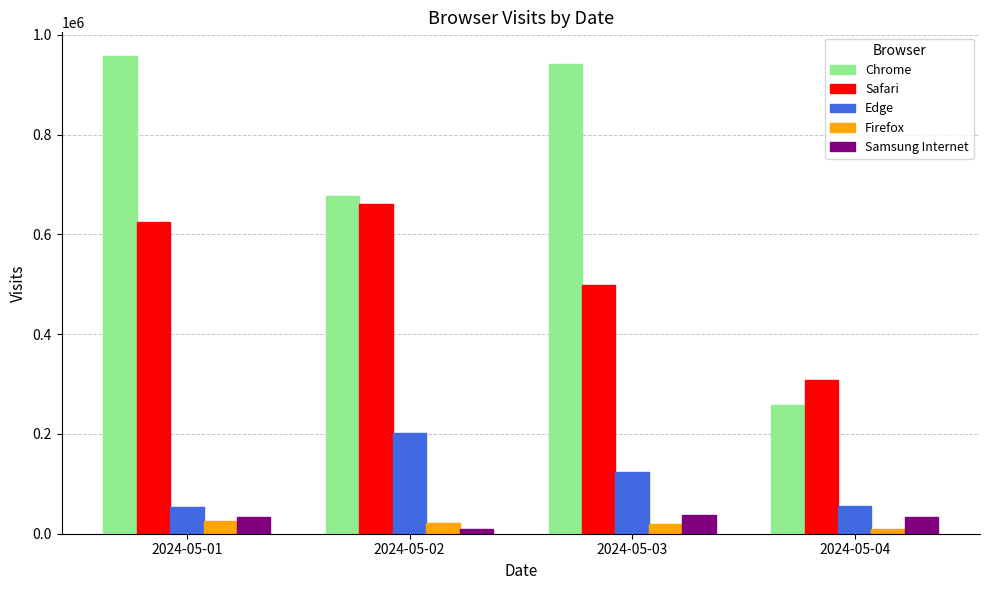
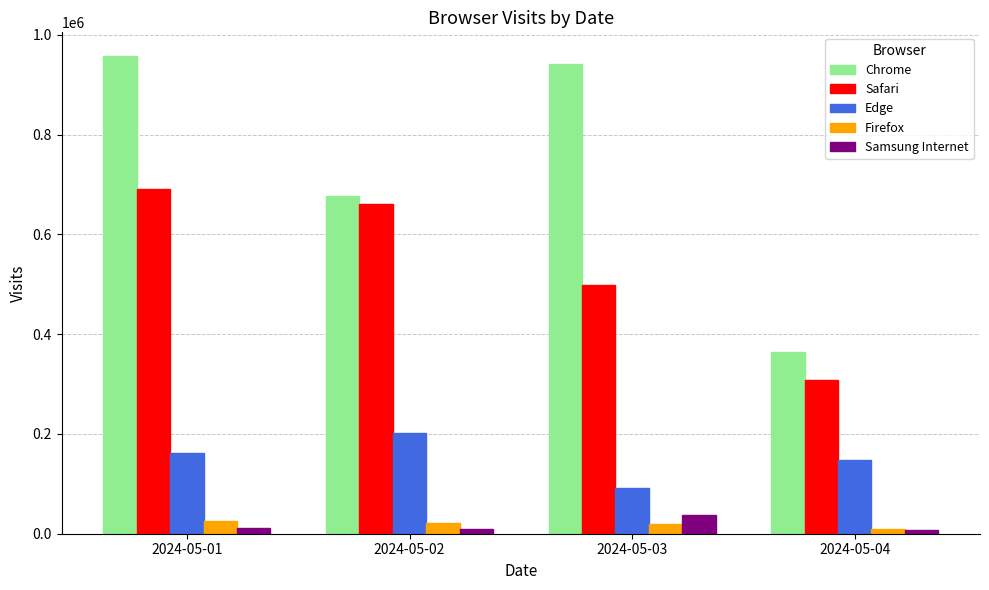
  {
    "Chrome": {
      "2024-05-01": 960000,
      "2024-05-02": 680000,
      "2024-05-03": 940000,
-     "2024-05-04": 260000
+     "2024-05-04": 360000
    },
    "Safari": {
-     "2024-05-01": 630000,
+     "2024-05-01": 690000,
      "2024-05-02": 660000,
      "2024-05-03": 500000,
      "2024-05-04": 310000
    },
    "Edge": {
-     "2024-05-01": 50000,
+     "2024-05-01": 160000,
      "2024-05-02": 200000,
-     "2024-05-03": 120000,
-     "2024-05-04": 60000
+     "2024-05-03": 90000,
+     "2024-05-04": 150000
    },
    "Firefox": {
      "2024-05-01": 30000,
      "2024-05-02": 20000,
      "2024-05-03": 20000,
      "2024-05-04": 10000
    },
    "Samsung Internet": {
-     "2024-05-01": 30000,
+     "2024-05-01": 10000,
      "2024-05-02": 10000,
      "2024-05-03": 40000,
-     "2024-05-04": 30000
+     "2024-05-04": 10000
    }
  }
